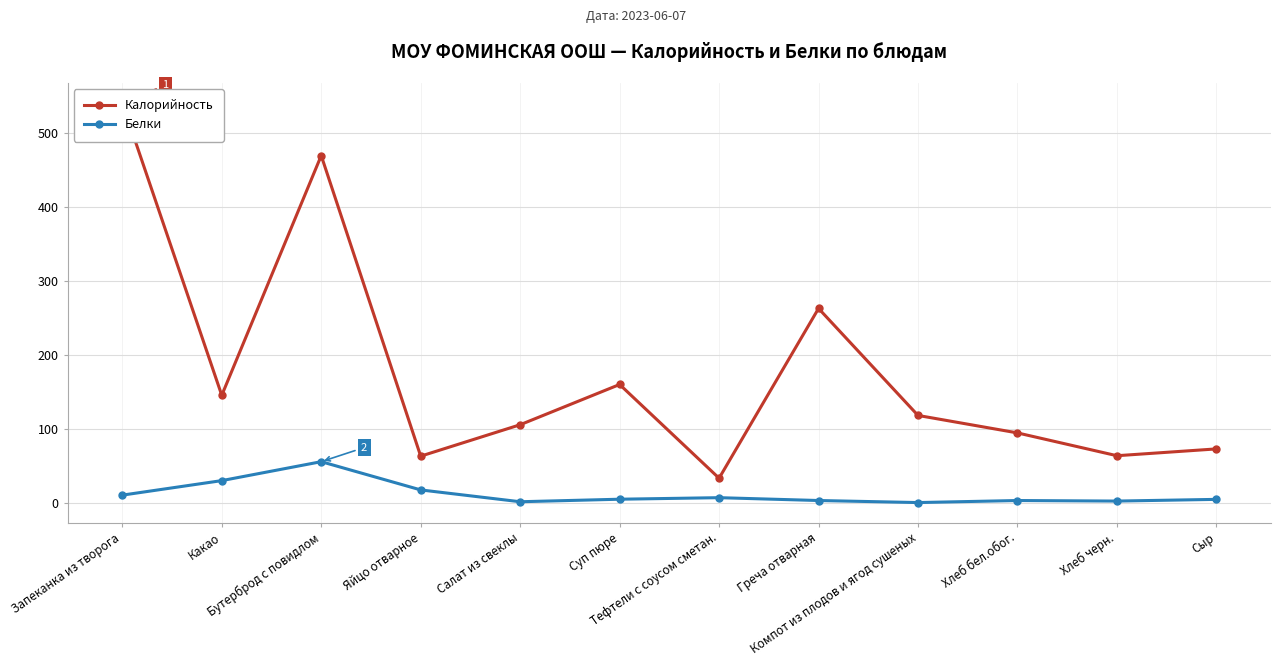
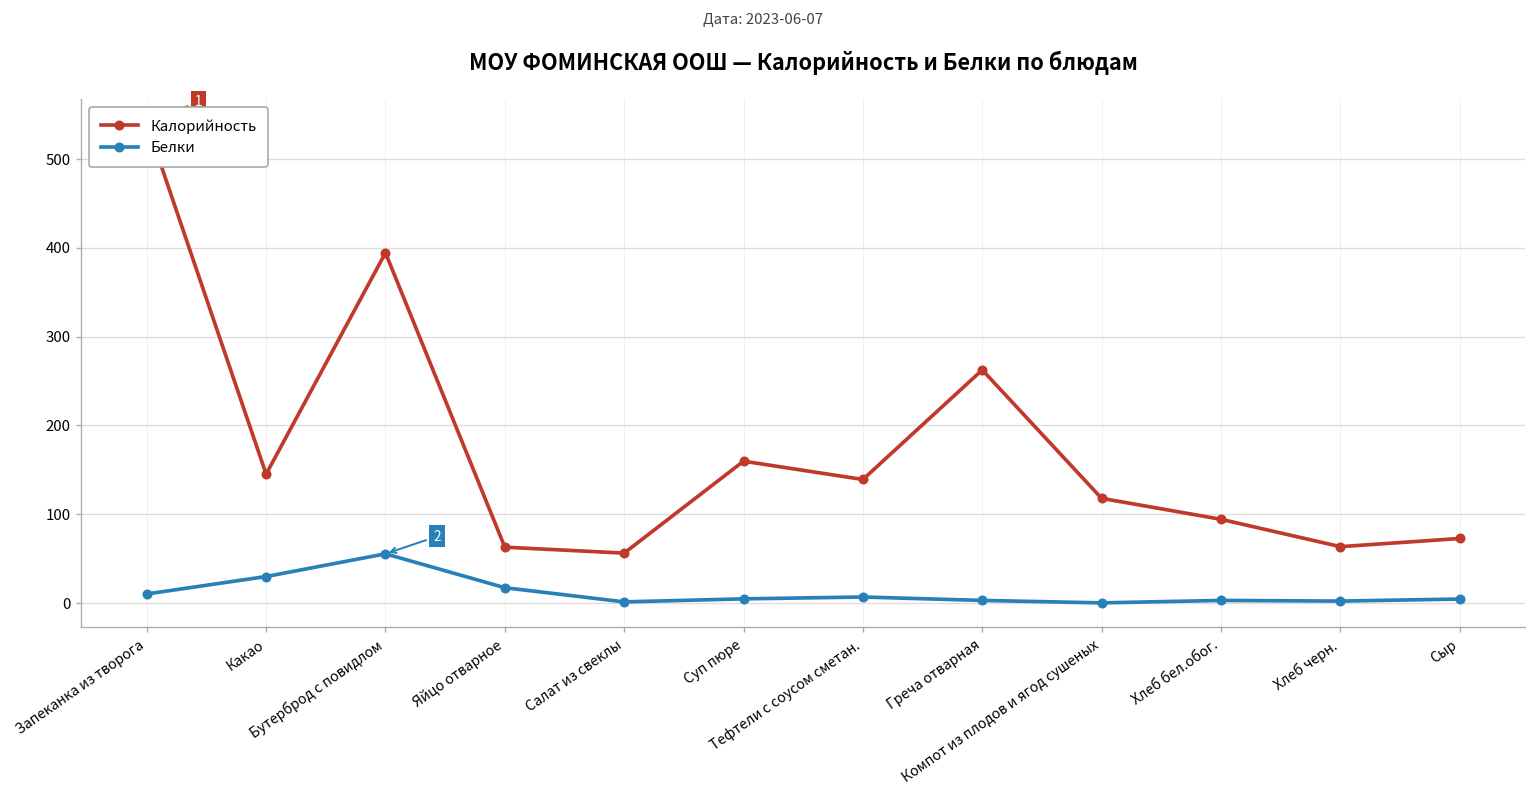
  {
    "Калорийность": {
      "Какао": 150,
-     "Бутерброд с повидлом": 470,
+     "Бутерброд с повидлом": 390,
      "Яйцо отварное": 60,
-     "Салат из свеклы": 110,
+     "Салат из свеклы": 60,
      "Суп пюре": 160,
-     "Тефтели с соусом сметан.": 30,
+     "Тефтели с соусом сметан.": 140,
      "Греча отварная": 260,
      "Компот из плодов и ягод сушеных": 120,
      "Хлеб бел.обог.": 90,
      "Хлеб черн.": 60,
      "Сыр": 70
    },
    "Белки": {
      "Запеканка из творога": 10,
      "Какао": 30,
      "Бутерброд с повидлом": 60,
      "Яйцо отварное": 20,
      "Салат из свеклы": 0,
      "Суп пюре": 0,
      "Тефтели с соусом сметан.": 10,
      "Греча отварная": 0,
      "Компот из плодов и ягод сушеных": 0,
      "Хлеб бел.обог.": 0,
      "Хлеб черн.": 0,
      "Сыр": 0
    }
  }
